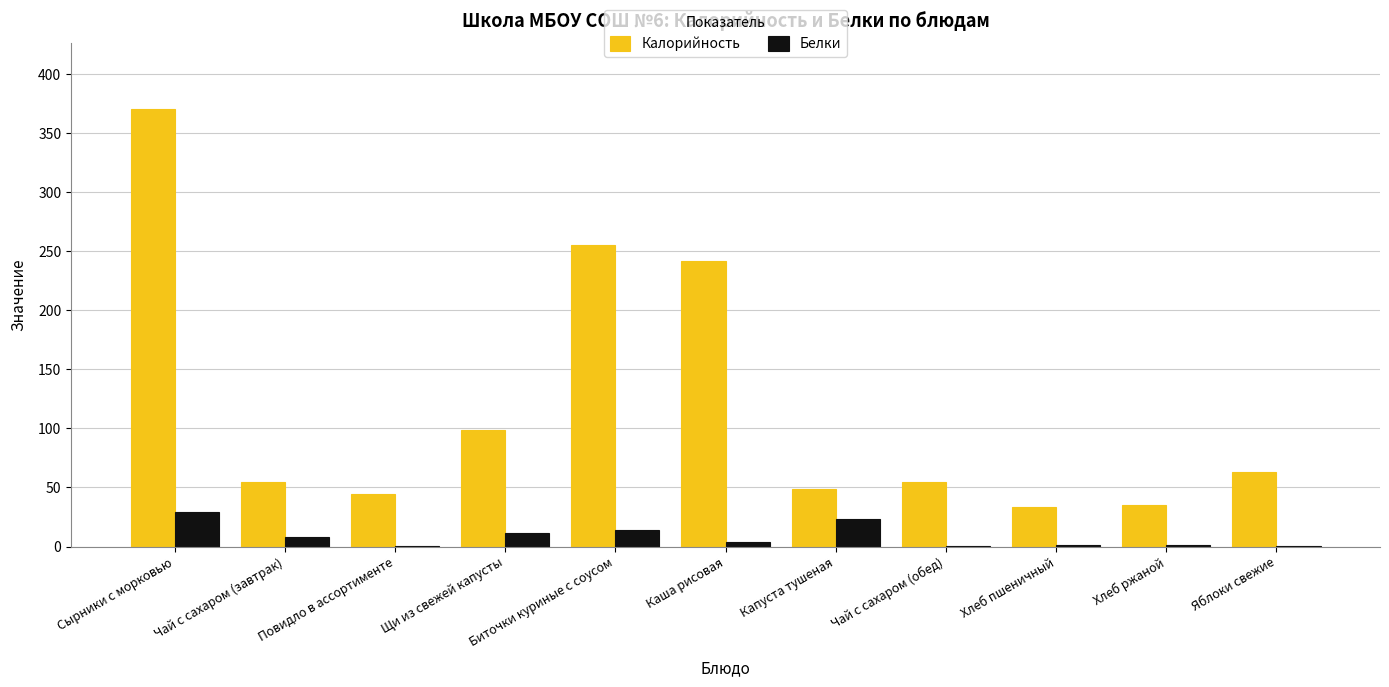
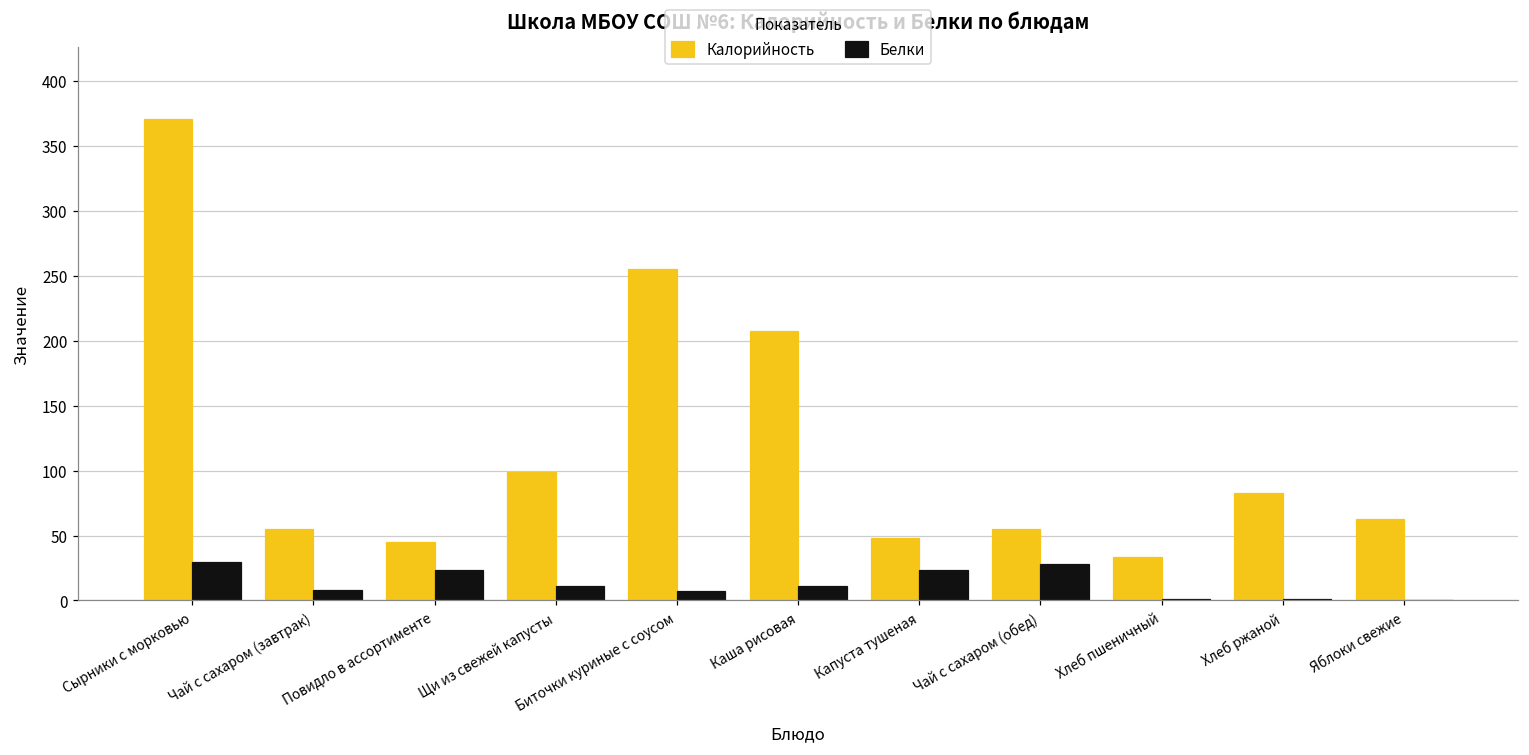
  {
    "Калорийность": {
      "Сырники с морковью": 371,
      "Чай с сахаром (завтрак)": 55,
      "Повидло в ассортименте": 45,
      "Щи из свежей капусты": 99,
      "Биточки куриные с соусом": 255,
-     "Каша рисовая": 242,
+     "Каша рисовая": 207,
      "Капуста тушеная": 48,
      "Чай с сахаром (обед)": 55,
      "Хлеб пшеничный": 33,
-     "Хлеб ржаной": 35,
+     "Хлеб ржаной": 83,
      "Яблоки свежие": 63
    },
    "Белки": {
      "Сырники с морковью": 30,
      "Чай с сахаром (завтрак)": 8,
-     "Повидло в ассортименте": 0,
+     "Повидло в ассортименте": 23,
      "Щи из свежей капусты": 11,
-     "Биточки куриные с соусом": 14,
-     "Каша рисовая": 4,
+     "Биточки куриные с соусом": 7,
+     "Каша рисовая": 11,
      "Капуста тушеная": 24,
-     "Чай с сахаром (обед)": 0
+     "Чай с сахаром (обед)": 28
    }
  }
